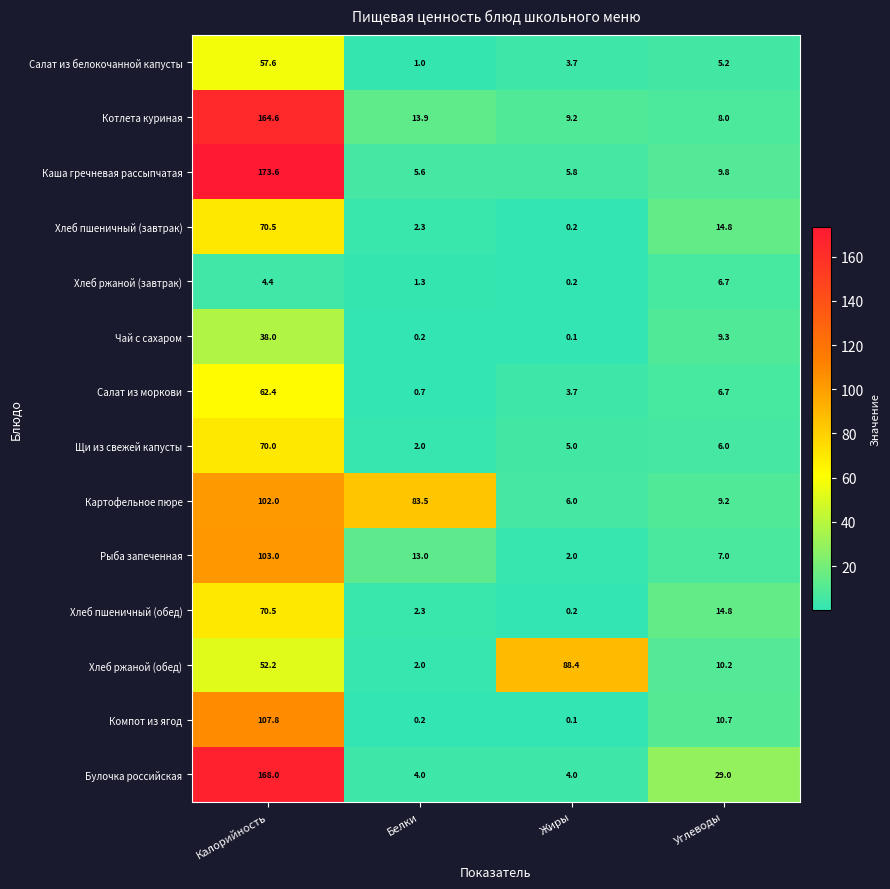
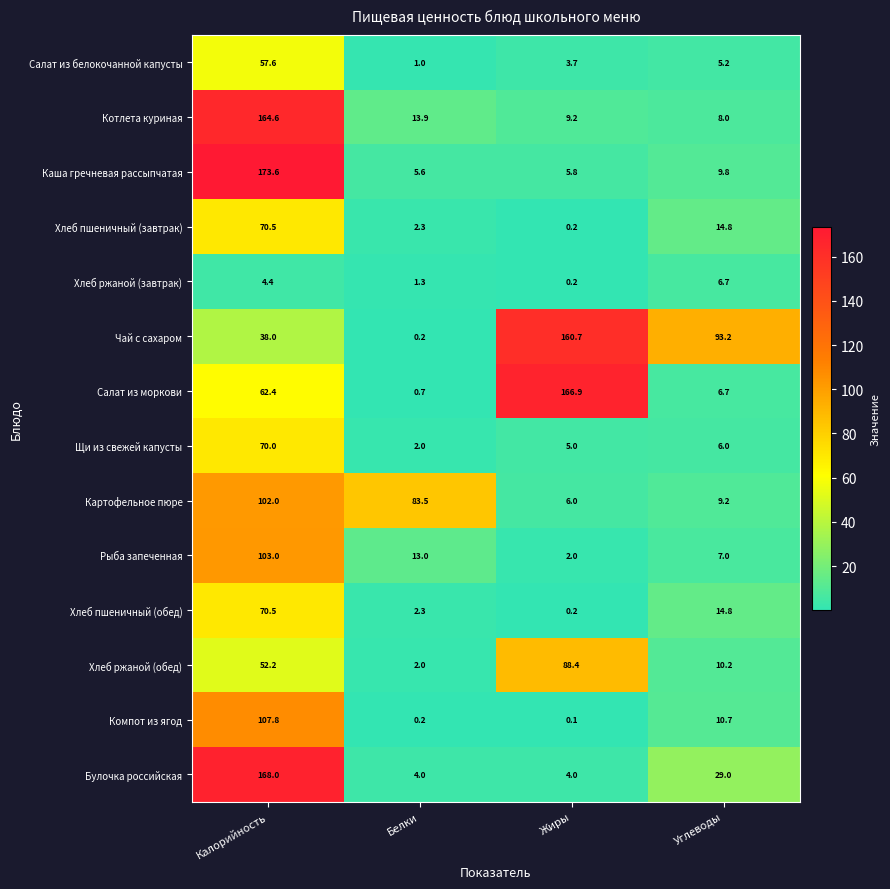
  {
    "Салат из белокочанной капусты": {
      "Калорийность": 57.6,
      "Белки": 1.0,
      "Жиры": 3.7,
      "Углеводы": 5.2
    },
    "Котлета куриная": {
      "Калорийность": 164.6,
      "Белки": 13.9,
      "Жиры": 9.2,
      "Углеводы": 8.0
    },
    "Каша гречневая рассыпчатая": {
      "Калорийность": 173.6,
      "Белки": 5.6,
      "Жиры": 5.8,
      "Углеводы": 9.8
    },
    "Хлеб пшеничный (завтрак)": {
      "Калорийность": 70.5,
      "Белки": 2.3,
      "Жиры": 0.2,
      "Углеводы": 14.8
    },
    "Хлеб ржаной (завтрак)": {
      "Калорийность": 4.4,
      "Белки": 1.3,
      "Жиры": 0.2,
      "Углеводы": 6.7
    },
    "Чай с сахаром": {
      "Калорийность": 38.0,
      "Белки": 0.2,
-     "Жиры": 0.1,
-     "Углеводы": 9.3
+     "Жиры": 160.7,
+     "Углеводы": 93.2
    },
    "Салат из моркови": {
      "Калорийность": 62.4,
      "Белки": 0.7,
-     "Жиры": 3.7,
+     "Жиры": 166.9,
      "Углеводы": 6.7
    },
    "Щи из свежей капусты": {
      "Калорийность": 70.0,
      "Белки": 2.0,
      "Жиры": 5.0,
      "Углеводы": 6.0
    },
    "Картофельное пюре": {
      "Калорийность": 102.0,
      "Белки": 83.5,
      "Жиры": 6.0,
      "Углеводы": 9.2
    },
    "Рыба запеченная": {
      "Калорийность": 103.0,
      "Белки": 13.0,
      "Жиры": 2.0,
      "Углеводы": 7.0
    },
    "Хлеб пшеничный (обед)": {
      "Калорийность": 70.5,
      "Белки": 2.3,
      "Жиры": 0.2,
      "Углеводы": 14.8
    },
    "Хлеб ржаной (обед)": {
      "Калорийность": 52.2,
      "Белки": 2.0,
      "Жиры": 88.4,
      "Углеводы": 10.2
    },
    "Компот из ягод": {
      "Калорийность": 107.8,
      "Белки": 0.2,
      "Жиры": 0.1,
      "Углеводы": 10.7
    },
    "Булочка российская": {
      "Калорийность": 168.0,
      "Белки": 4.0,
      "Жиры": 4.0,
      "Углеводы": 29.0
    }
  }
